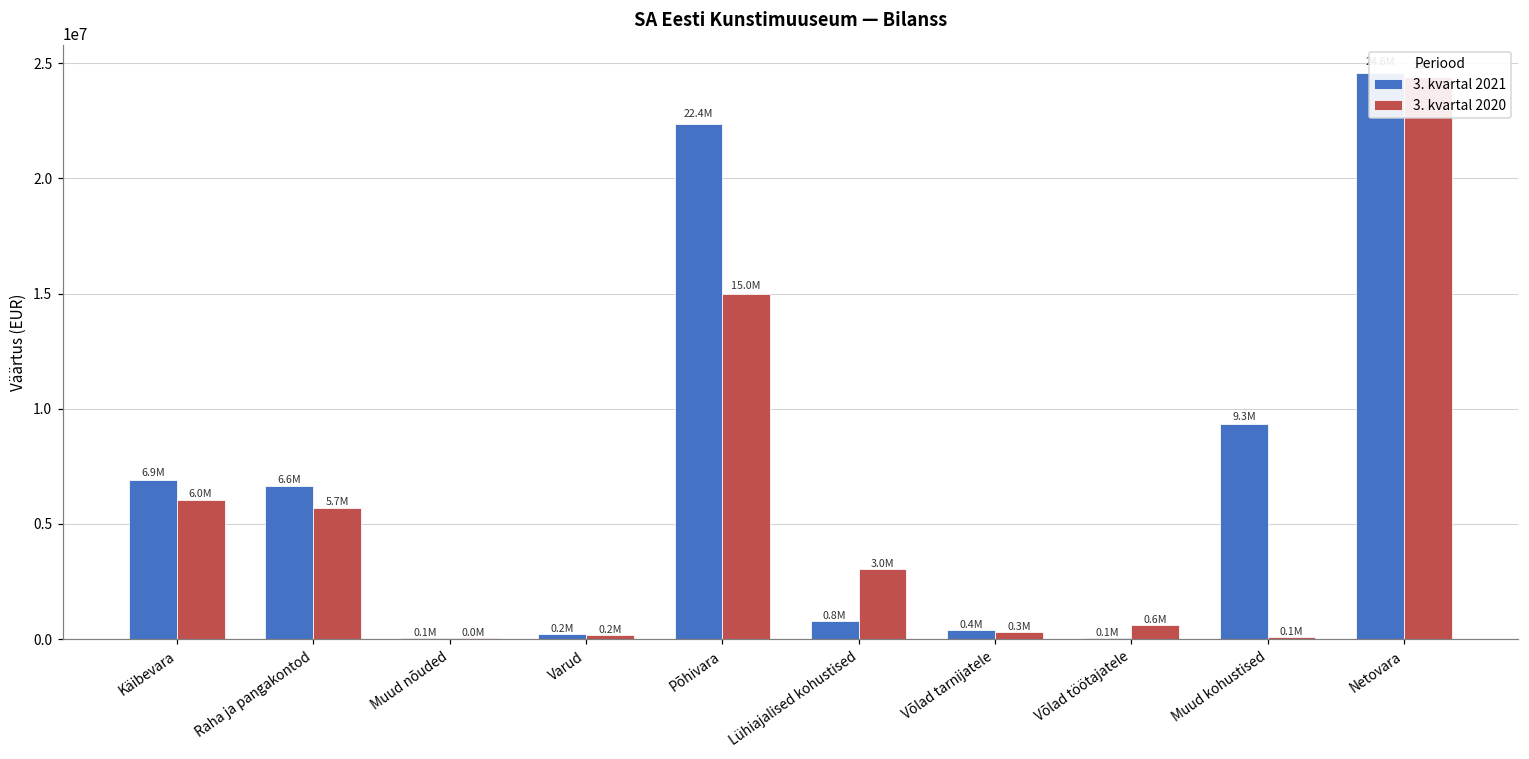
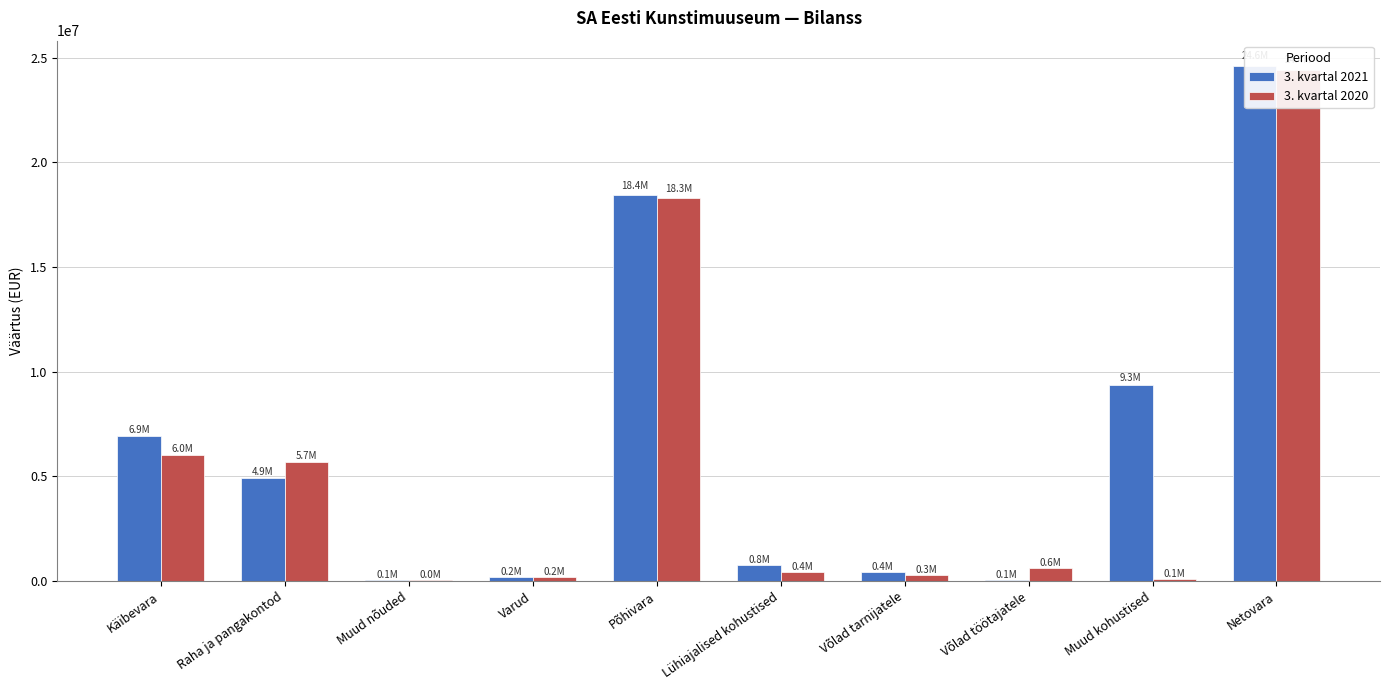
  {
    "3. kvartal 2021": {
      "Käibevara": "6.9M",
-     "Raha ja pangakontod": "6.6M",
+     "Raha ja pangakontod": "4.9M",
      "Muud nõuded": "0.1M",
      "Varud": "0.2M",
-     "Põhivara": "22.4M",
+     "Põhivara": "18.4M",
      "Lühiajalised kohustised": "0.8M",
      "Võlad tarnijatele": "0.4M",
      "Võlad töötajatele": "0.1M",
      "Muud kohustised": "9.3M"
    },
    "3. kvartal 2020": {
      "Käibevara": "6.0M",
      "Raha ja pangakontod": "5.7M",
      "Varud": "0.2M",
-     "Põhivara": "15.0M",
-     "Lühiajalised kohustised": "3.0M",
+     "Põhivara": "18.3M",
+     "Lühiajalised kohustised": "0.4M",
      "Võlad tarnijatele": "0.3M",
      "Võlad töötajatele": "0.6M",
      "Muud kohustised": "0.1M"
    }
  }
